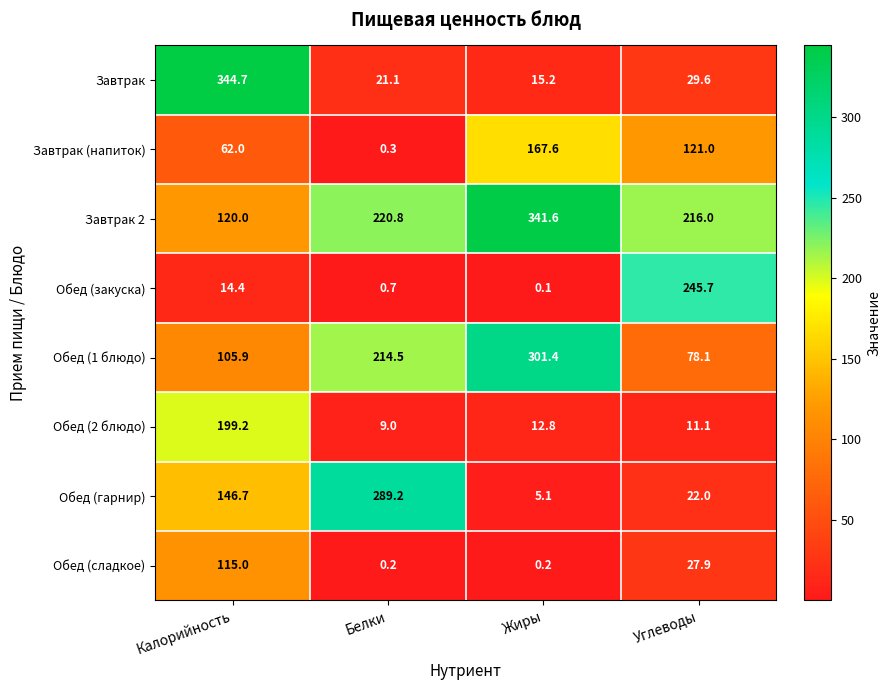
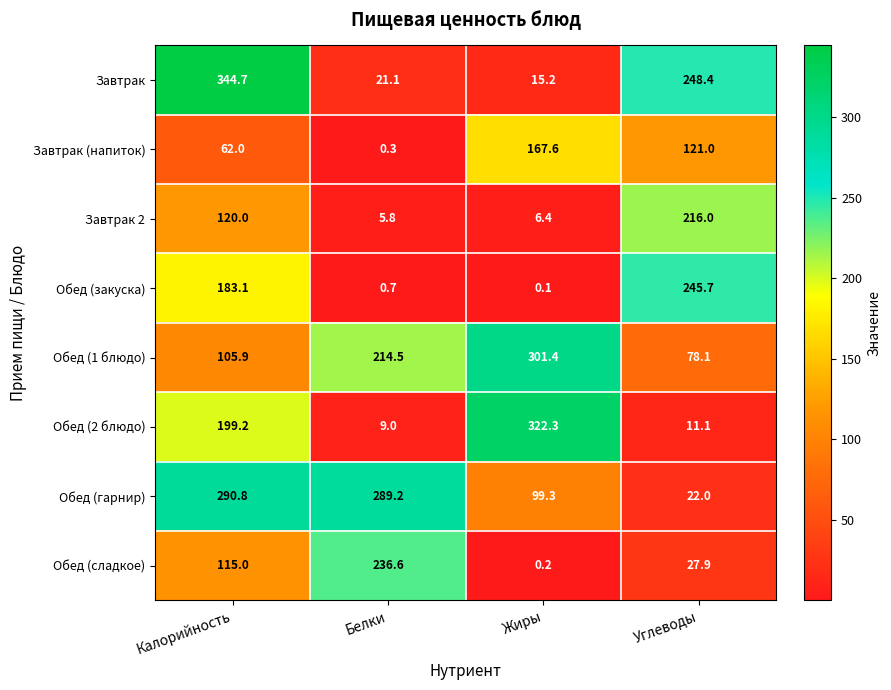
  {
    "Завтрак": {
      "Калорийность": 344.7,
      "Белки": 21.1,
      "Жиры": 15.2,
-     "Углеводы": 29.6
+     "Углеводы": 248.4
    },
    "Завтрак (напиток)": {
      "Калорийность": 62.0,
      "Белки": 0.3,
      "Жиры": 167.6,
      "Углеводы": 121.0
    },
    "Завтрак 2": {
      "Калорийность": 120.0,
-     "Белки": 220.8,
-     "Жиры": 341.6,
+     "Белки": 5.8,
+     "Жиры": 6.4,
      "Углеводы": 216.0
    },
    "Обед (закуска)": {
-     "Калорийность": 14.4,
+     "Калорийность": 183.1,
      "Белки": 0.7,
      "Жиры": 0.1,
      "Углеводы": 245.7
    },
    "Обед (1 блюдо)": {
      "Калорийность": 105.9,
      "Белки": 214.5,
      "Жиры": 301.4,
      "Углеводы": 78.1
    },
    "Обед (2 блюдо)": {
      "Калорийность": 199.2,
      "Белки": 9.0,
-     "Жиры": 12.8,
+     "Жиры": 322.3,
      "Углеводы": 11.1
    },
    "Обед (гарнир)": {
-     "Калорийность": 146.7,
+     "Калорийность": 290.8,
      "Белки": 289.2,
-     "Жиры": 5.1,
+     "Жиры": 99.3,
      "Углеводы": 22.0
    },
    "Обед (сладкое)": {
      "Калорийность": 115.0,
-     "Белки": 0.2,
+     "Белки": 236.6,
      "Жиры": 0.2,
      "Углеводы": 27.9
    }
  }
